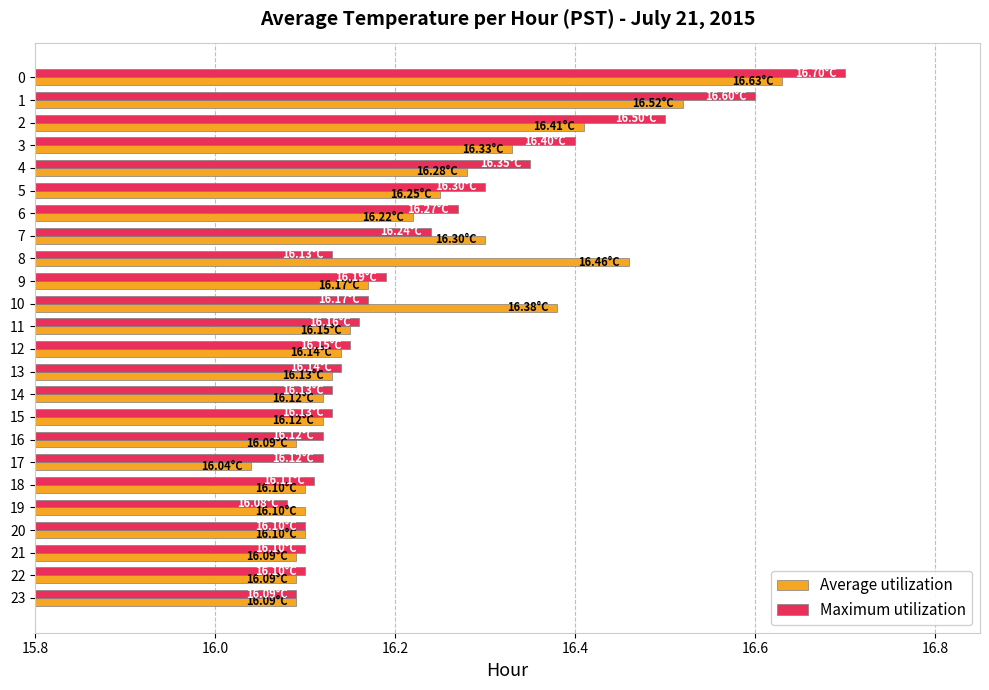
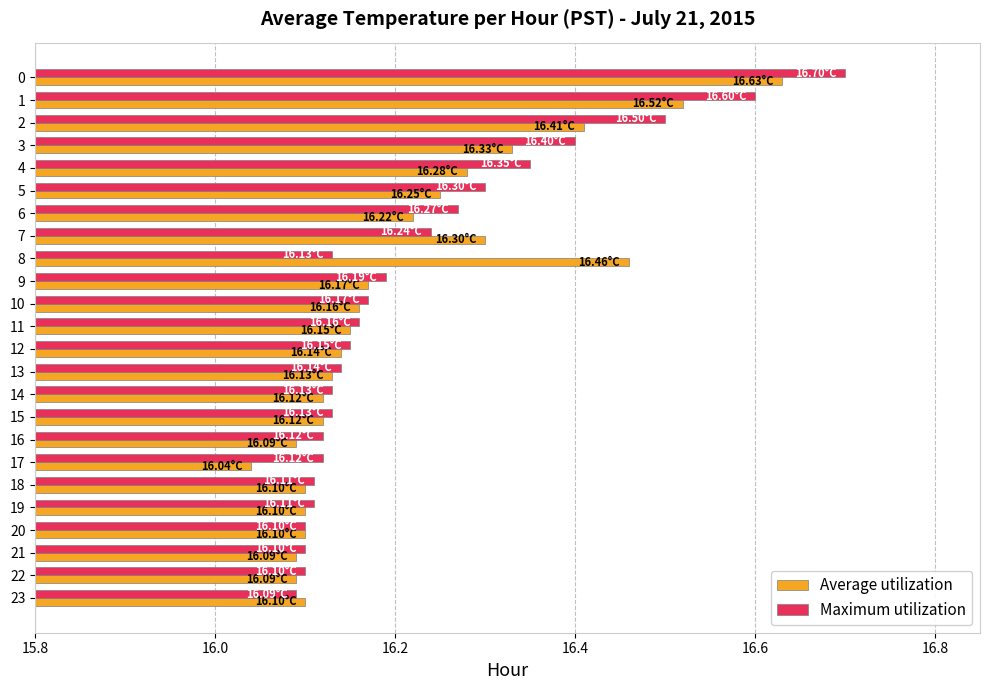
  {
    "Average utilization": {
      "0": "16.63°C",
      "1": "16.52°C",
      "2": "16.41°C",
      "3": "16.33°C",
      "4": "16.28°C",
      "5": "16.25°C",
      "6": "16.22°C",
      "7": "16.30°C",
      "8": "16.46°C",
-     "10": "16.38°C",
+     "10": "16.16°C",
      "16": "16.09°C",
      "17": "16.04°C",
-     "23": "16.09°C"
+     "23": "16.10°C"
    },
    "Maximum utilization": {
      "0": "16.70°C",
      "1": "16.60°C",
      "2": "16.50°C",
      "3": "16.40°C",
      "4": "16.35°C",
      "5": "16.30°C",
      "6": "16.27°C",
      "7": "16.24°C",
      "8": "16.13°C",
      "10": "16.17°C",
      "16": "16.12°C",
      "17": "16.12°C",
-     "19": "16.08°C"
+     "19": "16.11°C"
    }
  }
